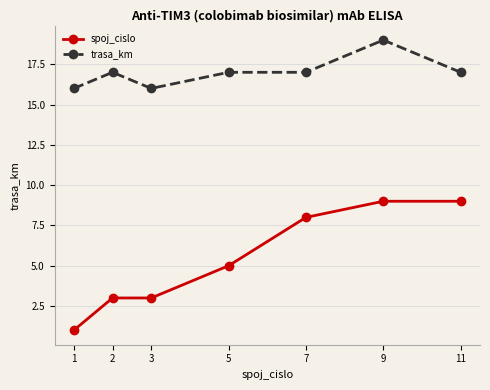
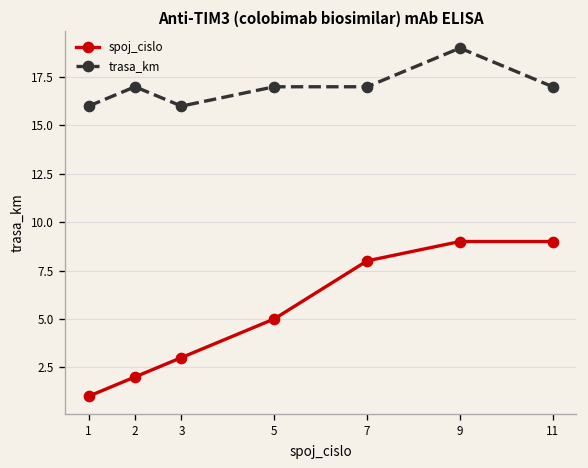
  {
    "spoj_cislo": {
      "1": 1,
-     "2": 3,
+     "2": 2,
      "3": 3,
      "5": 5,
      "7": 8,
      "9": 9,
      "11": 9
    },
    "trasa_km": {
      "1": 16,
      "2": 17,
      "3": 16,
      "5": 17,
      "7": 17,
      "9": 19,
      "11": 17
    }
  }
